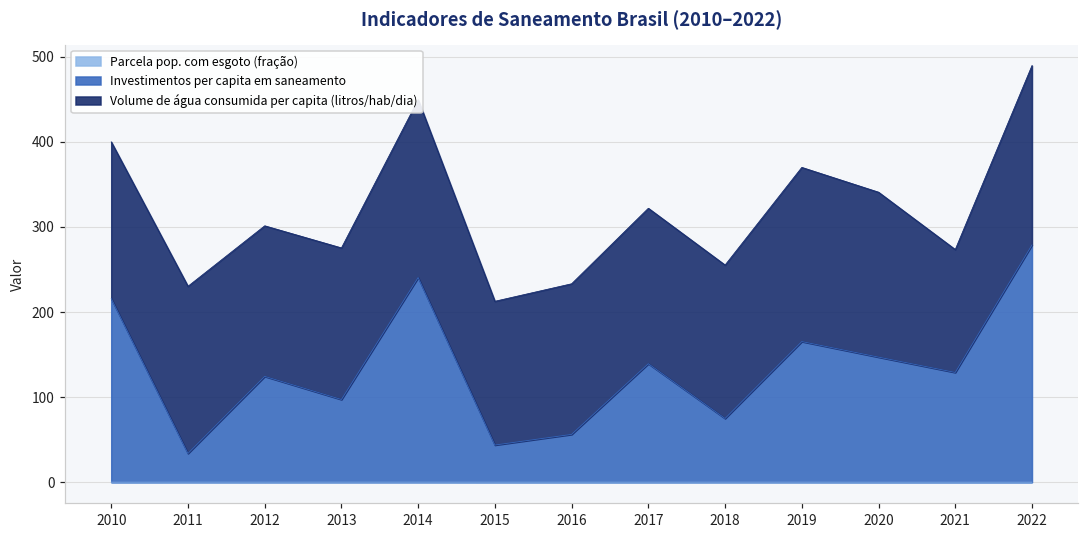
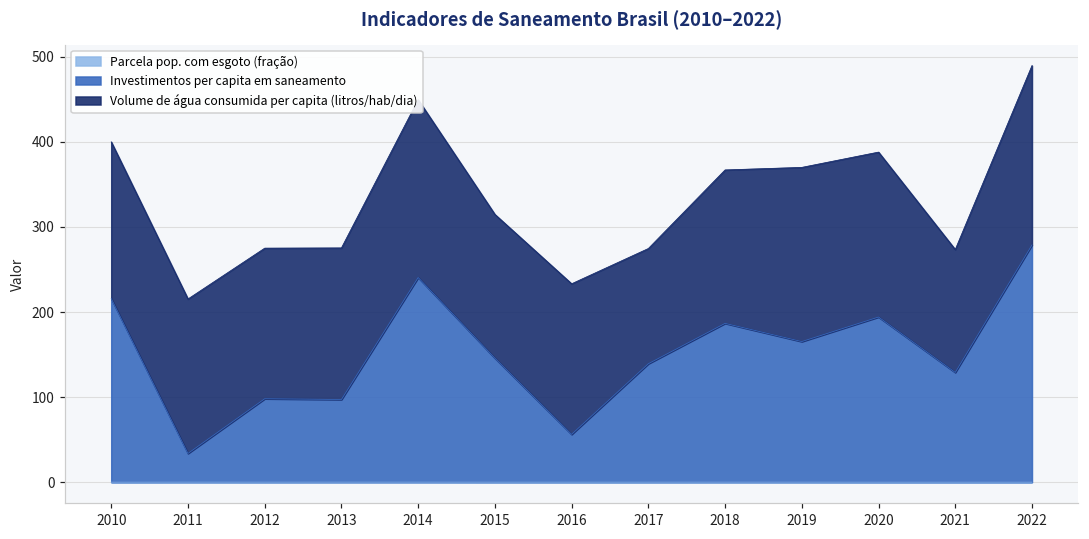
  {
    "Parcela pop. com esgoto (fração)": {
      "2010": 0,
      "2011": 0,
      "2012": 0,
      "2013": 0,
      "2014": 0,
      "2015": 0,
      "2016": 0,
      "2017": 0,
      "2018": 0,
      "2019": 0,
      "2020": 0,
      "2021": 0,
      "2022": 0
    },
    "Investimentos per capita em saneamento": {
      "2010": 220,
      "2011": 30,
-     "2012": 120,
+     "2012": 100,
      "2013": 100,
      "2014": 240,
-     "2015": 40,
+     "2015": 150,
      "2016": 60,
      "2017": 140,
-     "2018": 70,
+     "2018": 190,
      "2019": 170,
-     "2020": 150,
+     "2020": 190,
      "2021": 130,
      "2022": 280
    },
    "Volume de água consumida per capita (litros/hab/dia)": {
      "2010": 180,
-     "2011": 200,
+     "2011": 180,
      "2012": 180,
      "2013": 180,
      "2015": 170,
      "2016": 180,
-     "2017": 180,
+     "2017": 140,
      "2018": 180,
      "2019": 200,
      "2020": 190,
      "2021": 140,
      "2022": 210
    }
  }
